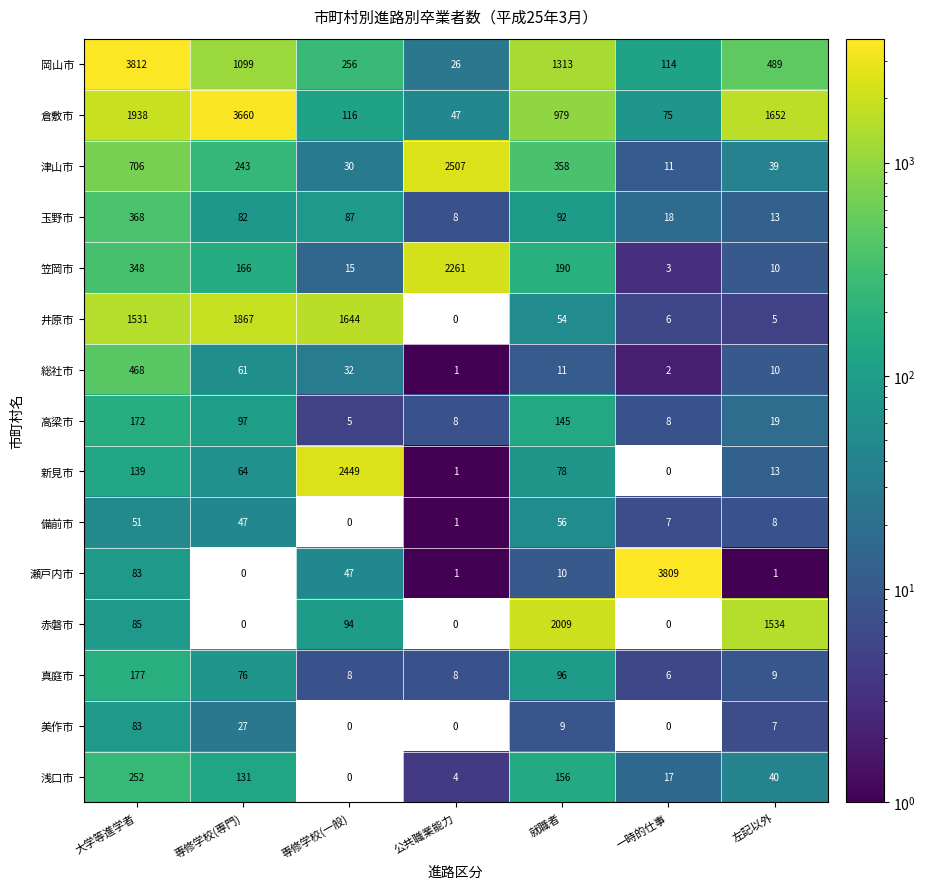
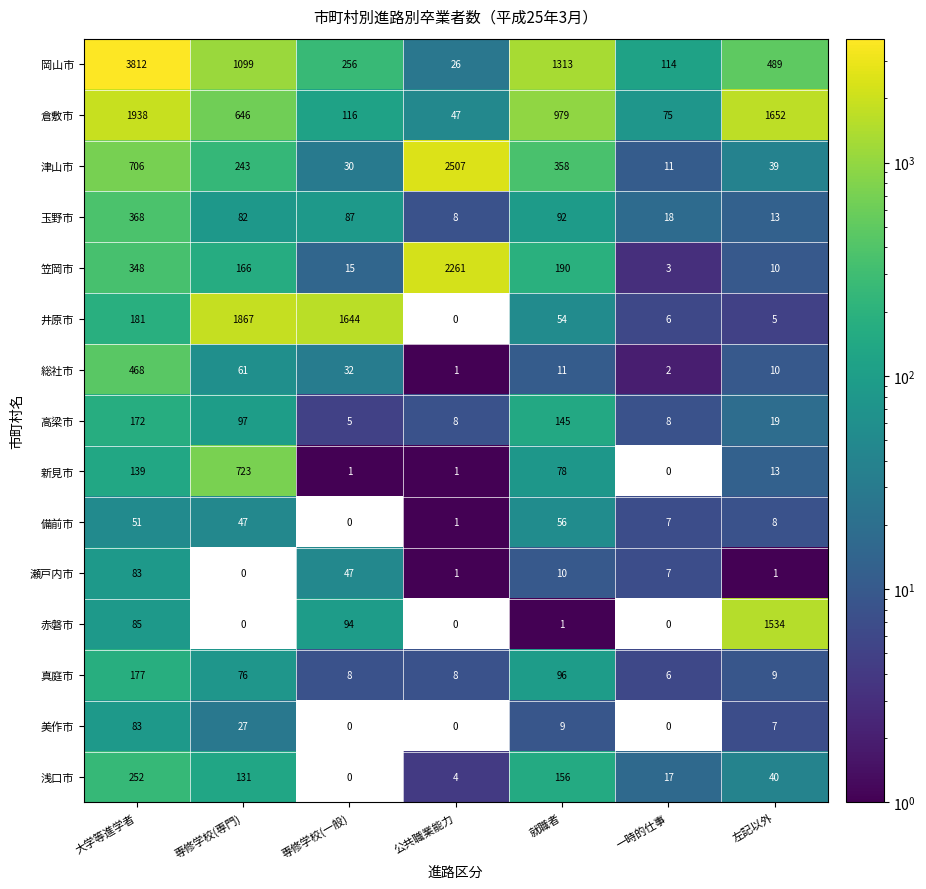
  {
    "岡山市": {
      "大学等進学者": 3812,
      "専修学校(専門)": 1099,
      "専修学校(一般)": 256,
      "公共職業能力": 26,
      "就職者": 1313,
      "一時的仕事": 114,
      "左記以外": 489
    },
    "倉敷市": {
      "大学等進学者": 1938,
-     "専修学校(専門)": 3660,
+     "専修学校(専門)": 646,
      "専修学校(一般)": 116,
      "公共職業能力": 47,
      "就職者": 979,
      "一時的仕事": 75,
      "左記以外": 1652
    },
    "津山市": {
      "大学等進学者": 706,
      "専修学校(専門)": 243,
      "専修学校(一般)": 30,
      "公共職業能力": 2507,
      "就職者": 358,
      "一時的仕事": 11,
      "左記以外": 39
    },
    "玉野市": {
      "大学等進学者": 368,
      "専修学校(専門)": 82,
      "専修学校(一般)": 87,
      "公共職業能力": 8,
      "就職者": 92,
      "一時的仕事": 18,
      "左記以外": 13
    },
    "笠岡市": {
      "大学等進学者": 348,
      "専修学校(専門)": 166,
      "専修学校(一般)": 15,
      "公共職業能力": 2261,
      "就職者": 190,
      "一時的仕事": 3,
      "左記以外": 10
    },
    "井原市": {
-     "大学等進学者": 1531,
+     "大学等進学者": 181,
      "専修学校(専門)": 1867,
      "専修学校(一般)": 1644,
      "公共職業能力": 0,
      "就職者": 54,
      "一時的仕事": 6,
      "左記以外": 5
    },
    "総社市": {
      "大学等進学者": 468,
      "専修学校(専門)": 61,
      "専修学校(一般)": 32,
      "公共職業能力": 1,
      "就職者": 11,
      "一時的仕事": 2,
      "左記以外": 10
    },
    "高梁市": {
      "大学等進学者": 172,
      "専修学校(専門)": 97,
      "専修学校(一般)": 5,
      "公共職業能力": 8,
      "就職者": 145,
      "一時的仕事": 8,
      "左記以外": 19
    },
    "新見市": {
      "大学等進学者": 139,
-     "専修学校(専門)": 64,
-     "専修学校(一般)": 2449,
+     "専修学校(専門)": 723,
+     "専修学校(一般)": 1,
      "公共職業能力": 1,
      "就職者": 78,
      "一時的仕事": 0,
      "左記以外": 13
    },
    "備前市": {
      "大学等進学者": 51,
      "専修学校(専門)": 47,
      "専修学校(一般)": 0,
      "公共職業能力": 1,
      "就職者": 56,
      "一時的仕事": 7,
      "左記以外": 8
    },
    "瀬戸内市": {
      "大学等進学者": 83,
      "専修学校(専門)": 0,
      "専修学校(一般)": 47,
      "公共職業能力": 1,
      "就職者": 10,
-     "一時的仕事": 3809,
+     "一時的仕事": 7,
      "左記以外": 1
    },
    "赤磐市": {
      "大学等進学者": 85,
      "専修学校(専門)": 0,
      "専修学校(一般)": 94,
      "公共職業能力": 0,
-     "就職者": 2009,
+     "就職者": 1,
      "一時的仕事": 0,
      "左記以外": 1534
    },
    "真庭市": {
      "大学等進学者": 177,
      "専修学校(専門)": 76,
      "専修学校(一般)": 8,
      "公共職業能力": 8,
      "就職者": 96,
      "一時的仕事": 6,
      "左記以外": 9
    },
    "美作市": {
      "大学等進学者": 83,
      "専修学校(専門)": 27,
      "専修学校(一般)": 0,
      "公共職業能力": 0,
      "就職者": 9,
      "一時的仕事": 0,
      "左記以外": 7
    },
    "浅口市": {
      "大学等進学者": 252,
      "専修学校(専門)": 131,
      "専修学校(一般)": 0,
      "公共職業能力": 4,
      "就職者": 156,
      "一時的仕事": 17,
      "左記以外": 40
    }
  }
